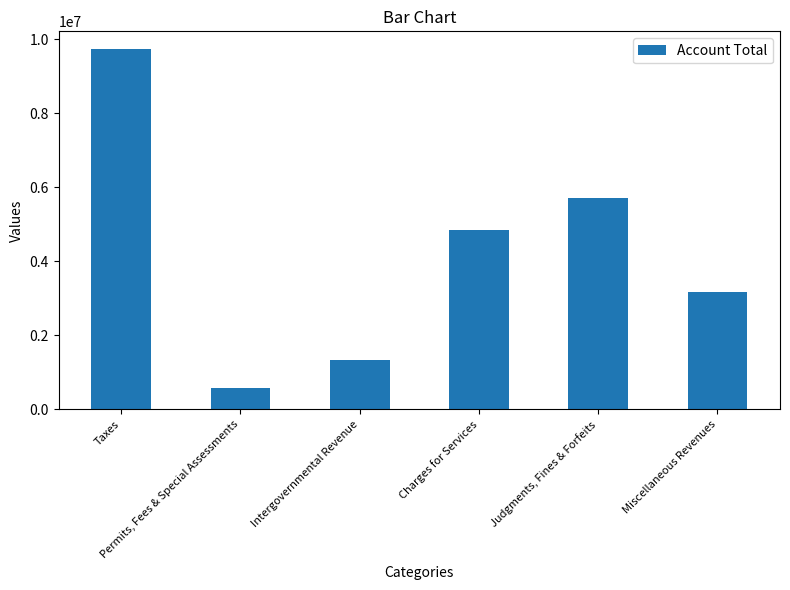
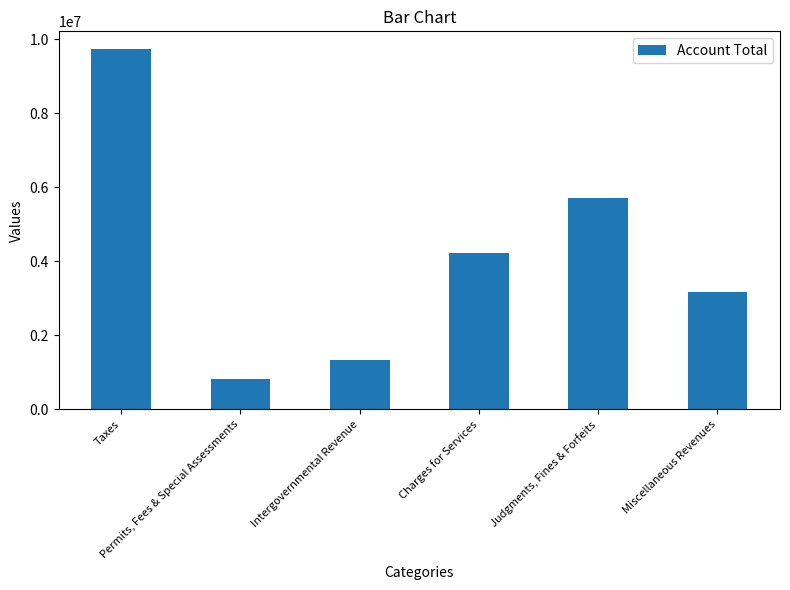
  {
    "Taxes": 9700000,
-   "Permits, Fees & Special Assessments": 600000,
+   "Permits, Fees & Special Assessments": 800000,
    "Intergovernmental Revenue": 1300000,
-   "Charges for Services": 4800000,
+   "Charges for Services": 4200000,
    "Judgments, Fines & Forfeits": 5700000,
    "Miscellaneous Revenues": 3200000
  }
